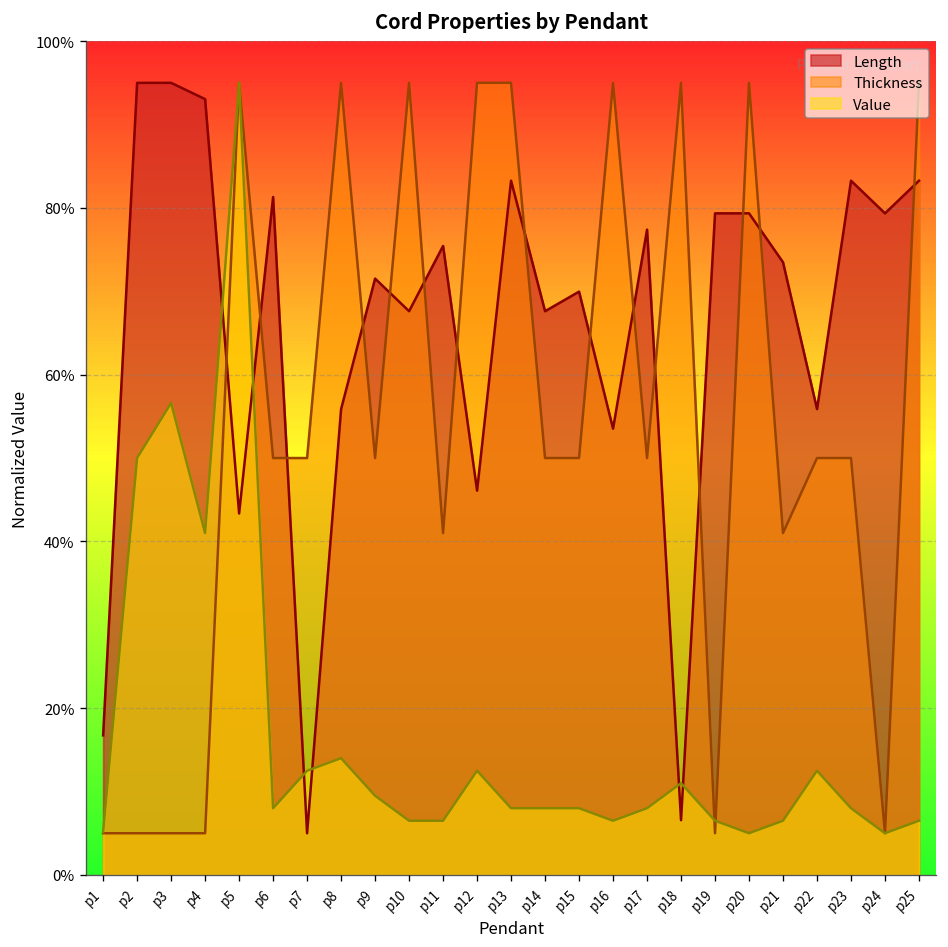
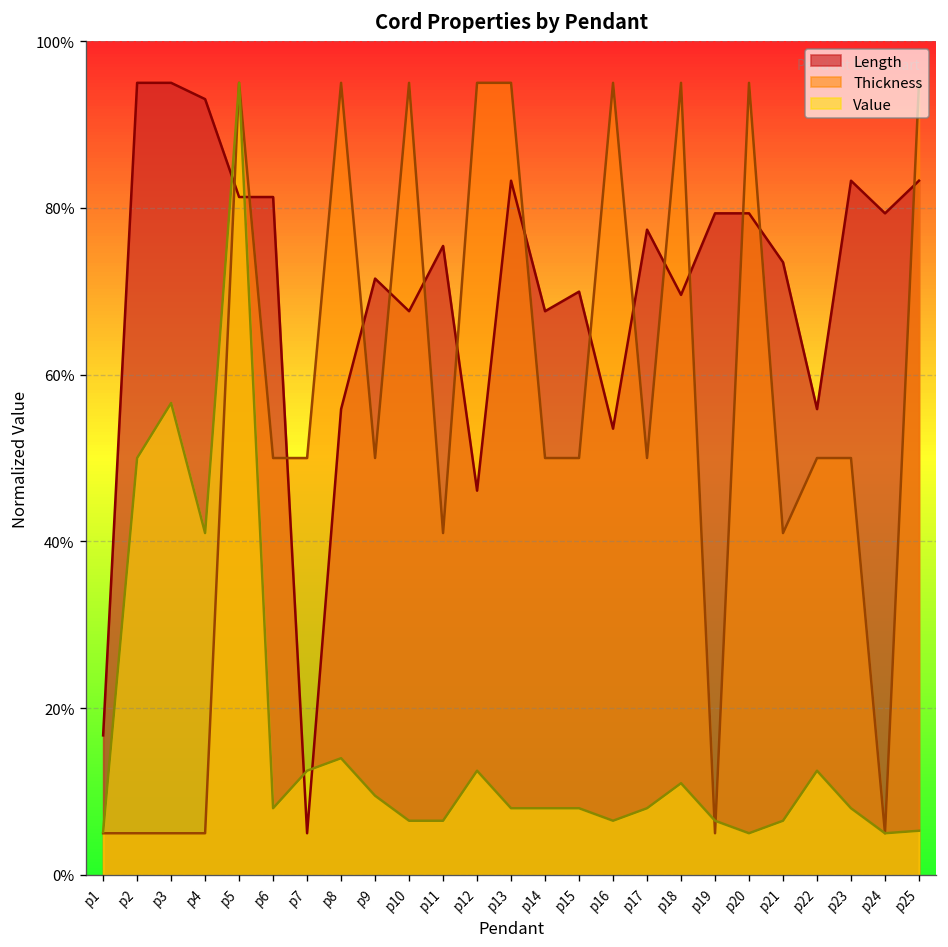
  {
    "Length": {
      "p1": "17%",
      "p2": "95%",
      "p3": "95%",
      "p4": "93%",
-     "p5": "43%",
+     "p5": "81%",
      "p6": "81%",
      "p7": "5%",
      "p8": "56%",
      "p9": "72%",
      "p10": "68%",
      "p11": "75%",
      "p12": "46%",
      "p13": "83%",
      "p14": "68%",
      "p15": "70%",
      "p16": "54%",
      "p17": "77%",
-     "p18": "7%",
+     "p18": "70%",
      "p19": "79%",
      "p20": "79%",
      "p21": "73%",
      "p22": "56%",
      "p23": "83%",
      "p24": "79%",
      "p25": "83%"
    },
    "Thickness": {
      "p2": "5%",
      "p3": "5%",
      "p4": "5%",
      "p6": "50%",
      "p7": "50%",
      "p8": "95%",
      "p9": "50%",
      "p10": "95%",
      "p11": "41%",
      "p12": "95%",
      "p13": "95%",
      "p14": "50%",
      "p15": "50%",
      "p16": "95%",
      "p17": "50%",
      "p18": "95%",
      "p19": "5%",
      "p20": "95%",
      "p21": "41%",
      "p22": "50%",
      "p23": "50%"
    },
    "Value": {
      "p2": "50%",
      "p3": "57%",
      "p4": "41%",
      "p6": "8%",
      "p7": "13%",
      "p8": "14%",
      "p9": "10%",
      "p10": "7%",
      "p11": "7%",
      "p12": "13%",
      "p13": "8%",
      "p14": "8%",
      "p15": "8%",
      "p16": "7%",
      "p17": "8%",
      "p18": "11%",
      "p19": "7%",
      "p20": "5%",
      "p21": "7%",
      "p22": "13%",
      "p23": "8%",
-     "p25": "7%"
+     "p25": "5%"
    }
  }
